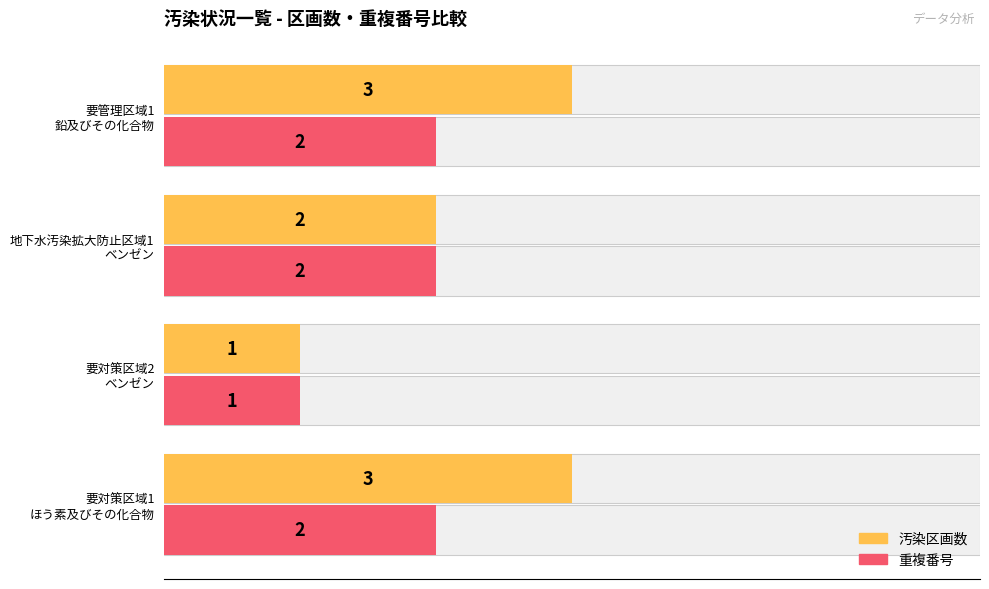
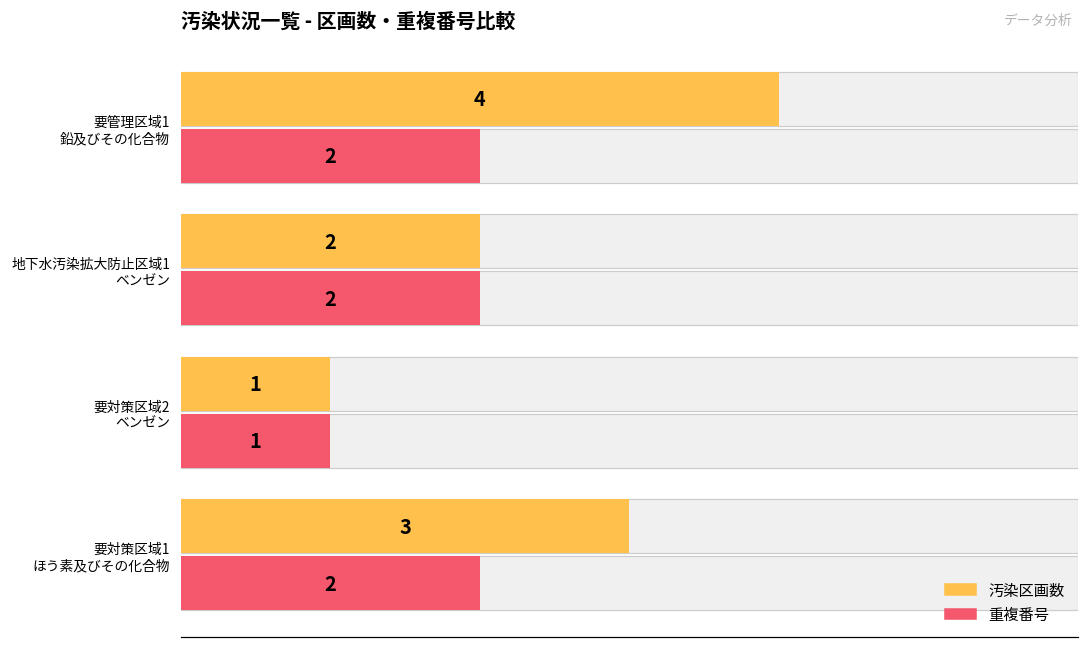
  {
    "汚染区画数": {
-     "要管理区域1 鉛及びその化合物": 3
+     "要管理区域1 鉛及びその化合物": 4
    }
  }
